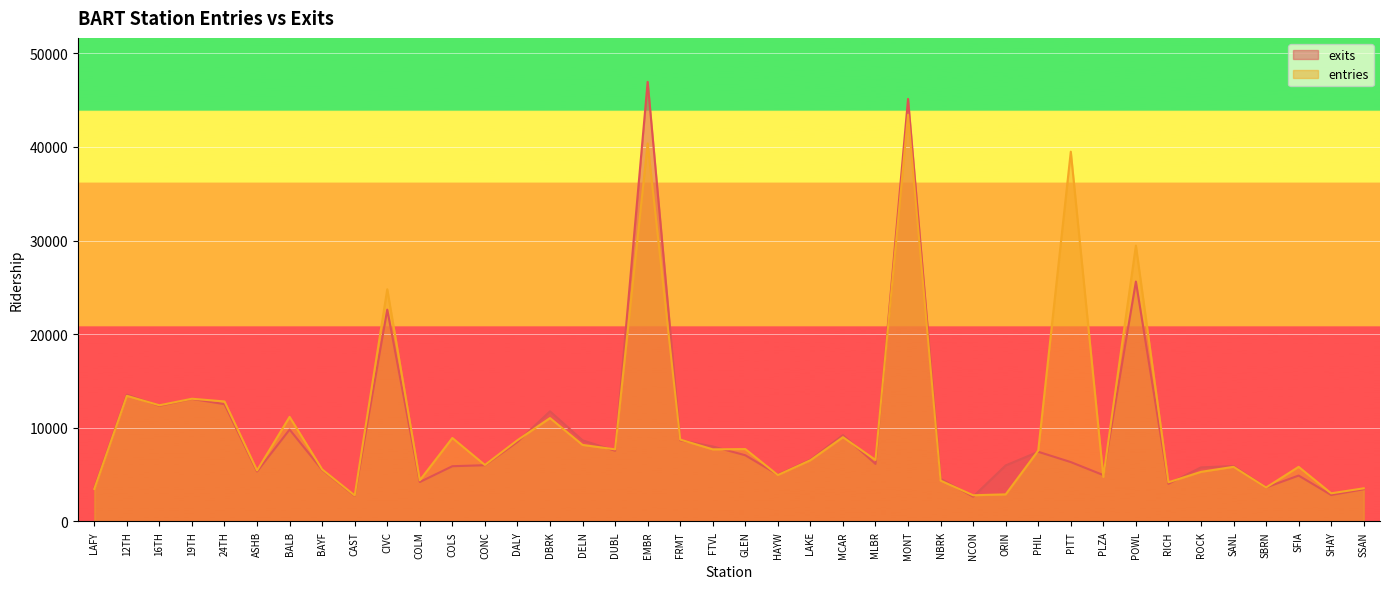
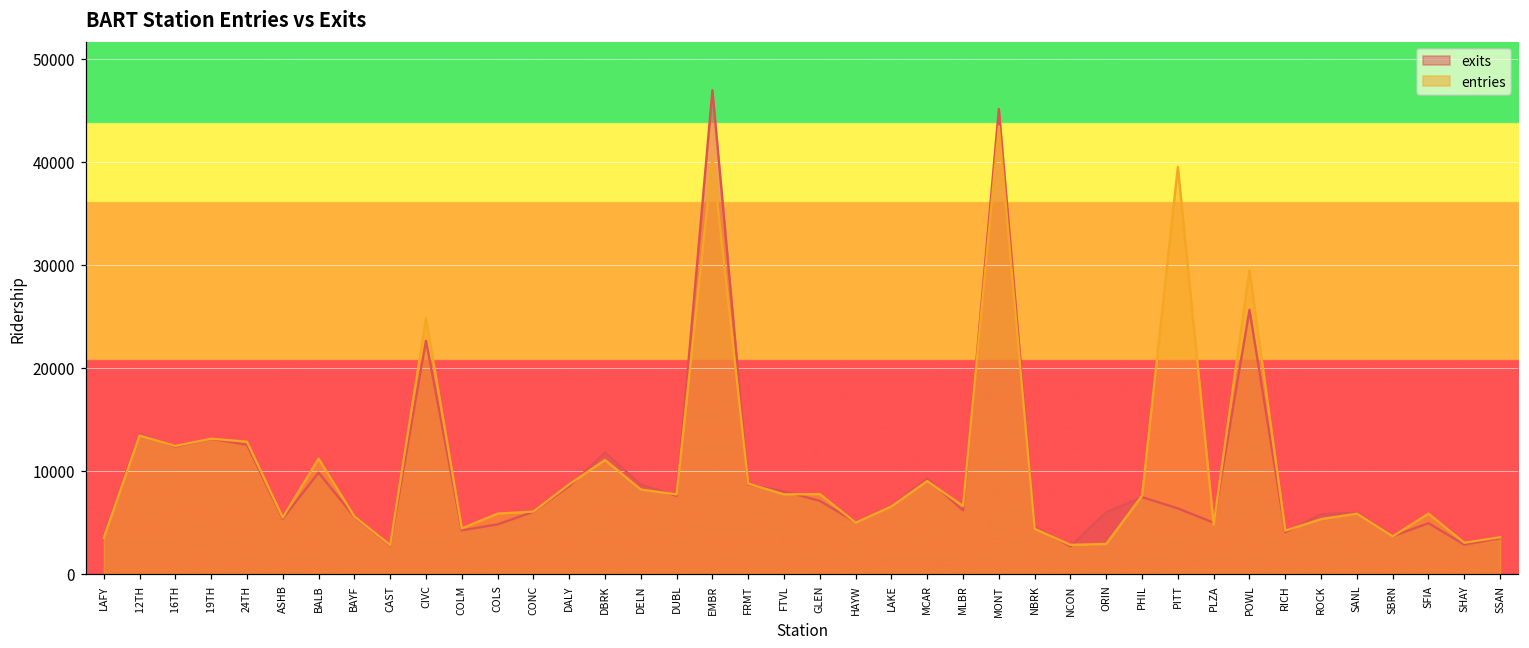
  {
    "exits": {
      "24TH": 13000,
      "BALB": 10000,
      "CIVC": 23000,
-     "COLS": 6000,
+     "COLS": 5000,
      "DBRK": 12000,
      "DELN": 9000,
      "EMBR": 47000,
      "FTVL": 8000,
      "GLEN": 7000,
      "MLBR": 6000,
      "MONT": 45000,
      "ORIN": 6000,
      "PITT": 6000,
      "POWL": 26000,
      "ROCK": 6000,
      "SFIA": 5000
    },
    "entries": {
      "24TH": 13000,
      "BALB": 11000,
      "CIVC": 25000,
-     "COLS": 9000,
+     "COLS": 6000,
      "DBRK": 11000,
      "DELN": 8000,
      "EMBR": 40000,
      "FTVL": 8000,
      "GLEN": 8000,
      "MLBR": 7000,
      "MONT": 43000,
      "ORIN": 3000,
      "PITT": 39000,
      "POWL": 29000,
      "ROCK": 5000,
      "SFIA": 6000
    }
  }
